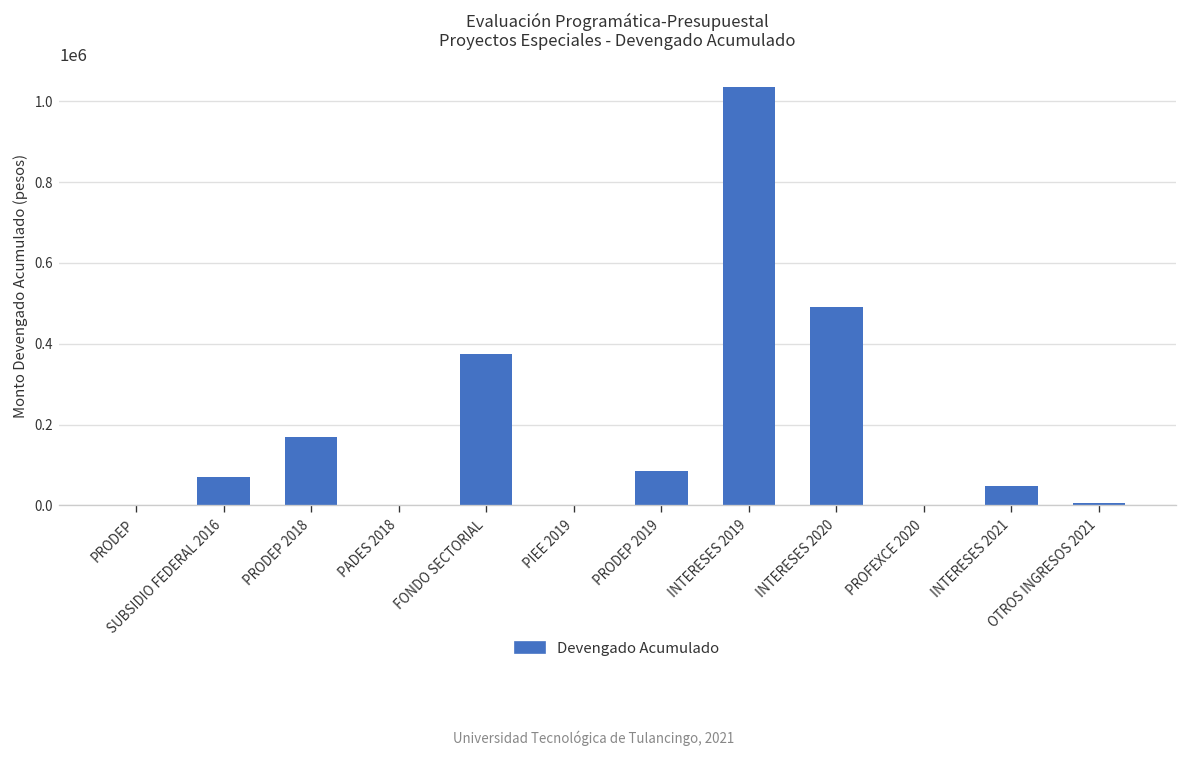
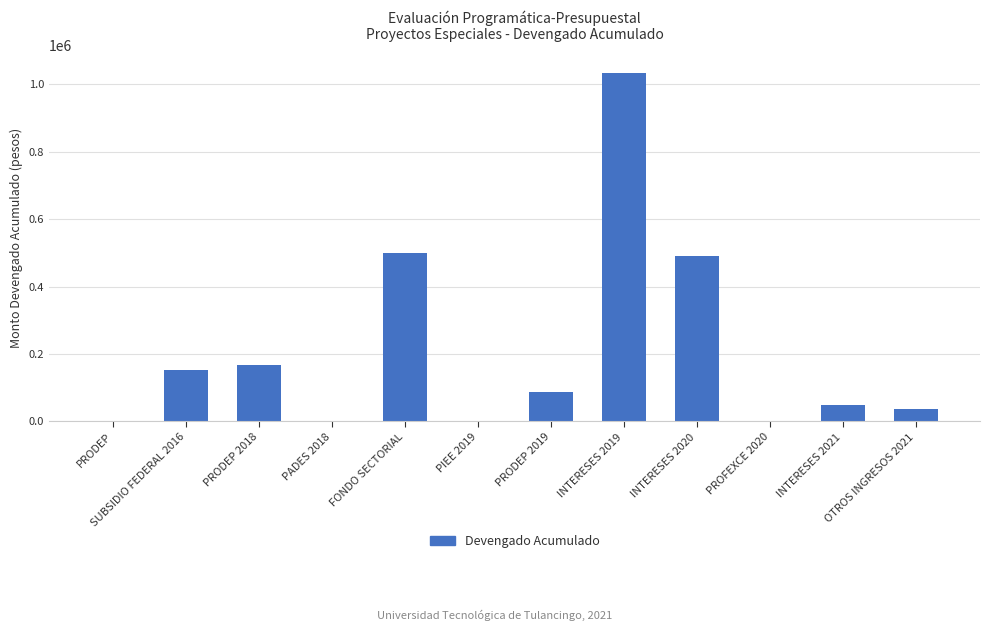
  {
-   "SUBSIDIO FEDERAL 2016": 70000,
+   "SUBSIDIO FEDERAL 2016": 150000,
    "PRODEP 2018": 170000,
-   "FONDO SECTORIAL": 370000,
+   "FONDO SECTORIAL": 500000,
    "PRODEP 2019": 90000,
    "INTERESES 2019": 1030000,
    "INTERESES 2020": 490000,
    "PROFEXCE 2020": 0,
    "INTERESES 2021": 50000,
-   "OTROS INGRESOS 2021": 10000
+   "OTROS INGRESOS 2021": 40000
  }
